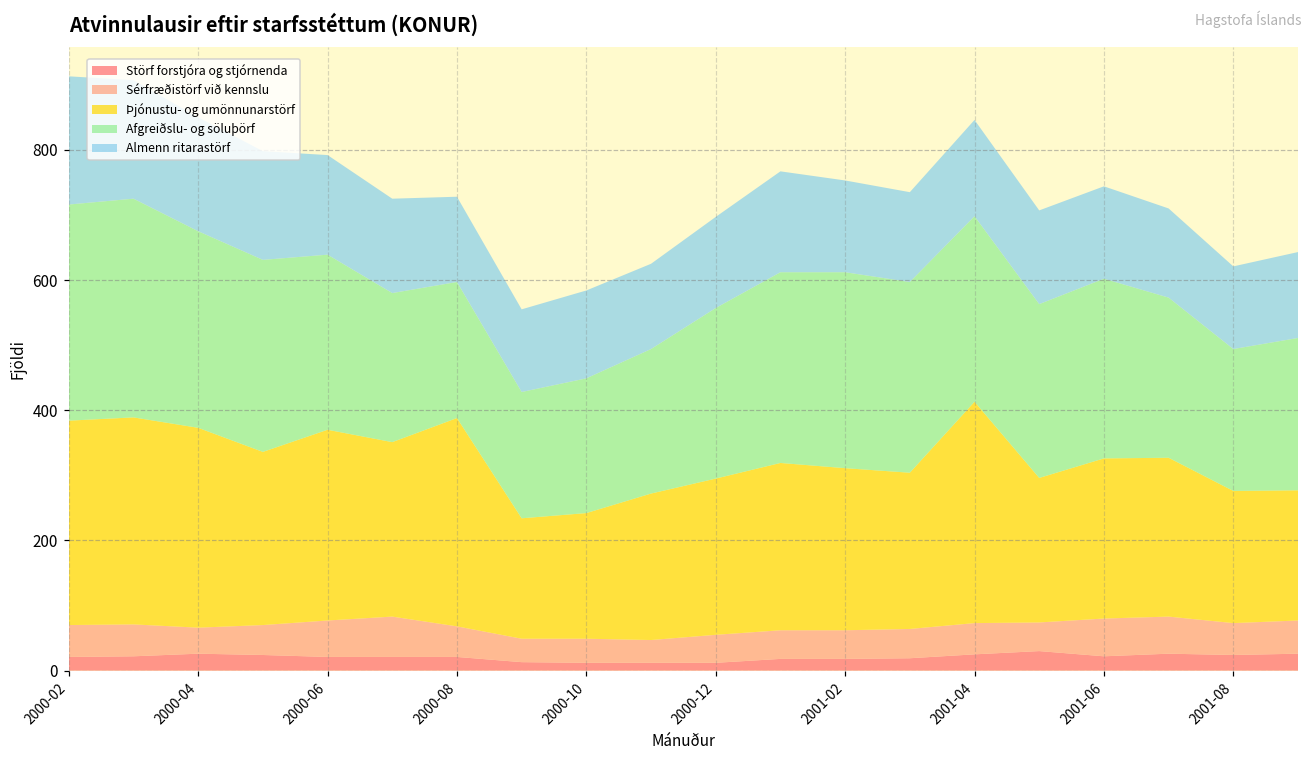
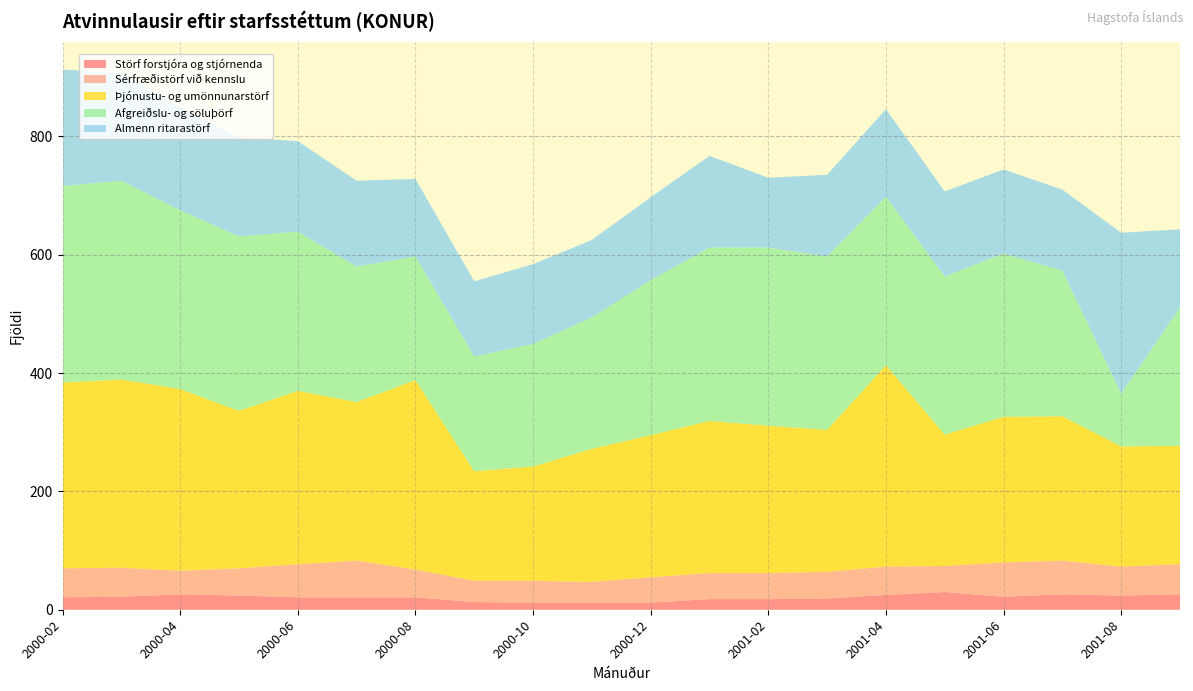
  {
    "Þjónustu- og umönnunarstörf": {
      "2000-02": 310,
      "2000-04": 310,
      "2000-06": 290,
      "2000-08": 320,
      "2000-10": 190,
      "2000-12": 240,
      "2001-02": 250,
      "2001-04": 340,
      "2001-06": 250,
      "2001-08": 200
    },
    "Afgreiðslu- og söluþörf": {
      "2000-02": 330,
      "2000-04": 300,
      "2000-06": 270,
      "2000-08": 210,
      "2000-10": 210,
      "2000-12": 260,
      "2001-02": 300,
      "2001-04": 290,
      "2001-06": 280,
-     "2001-08": 220
+     "2001-08": 90
    },
    "Almenn ritarastörf": {
      "2000-02": 200,
      "2000-06": 150,
      "2000-08": 130,
      "2000-10": 140,
      "2000-12": 140,
-     "2001-02": 140,
+     "2001-02": 120,
      "2001-04": 150,
      "2001-06": 140,
-     "2001-08": 130
+     "2001-08": 270
    }
  }
